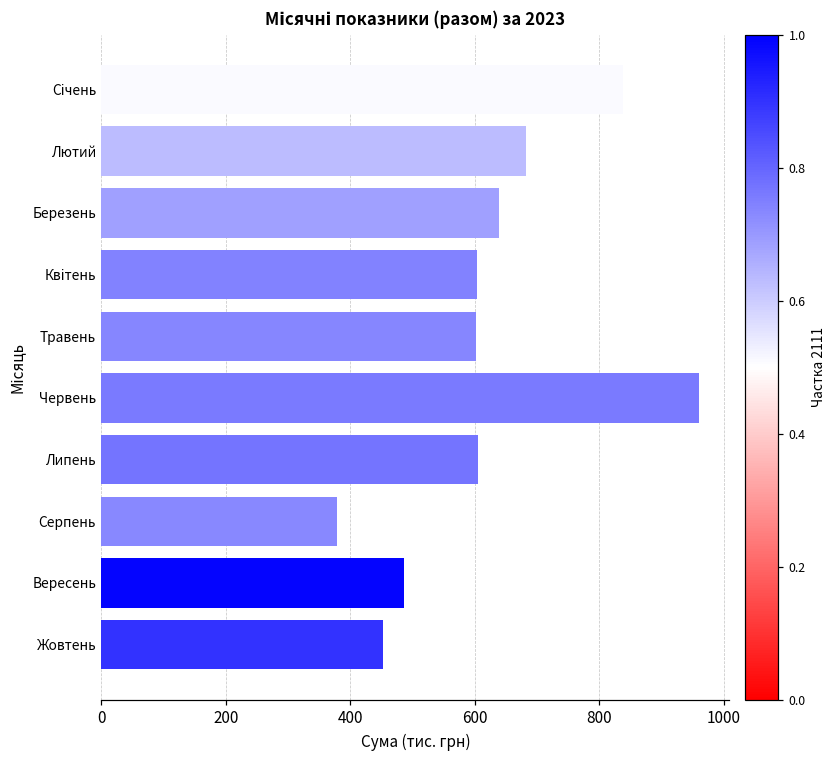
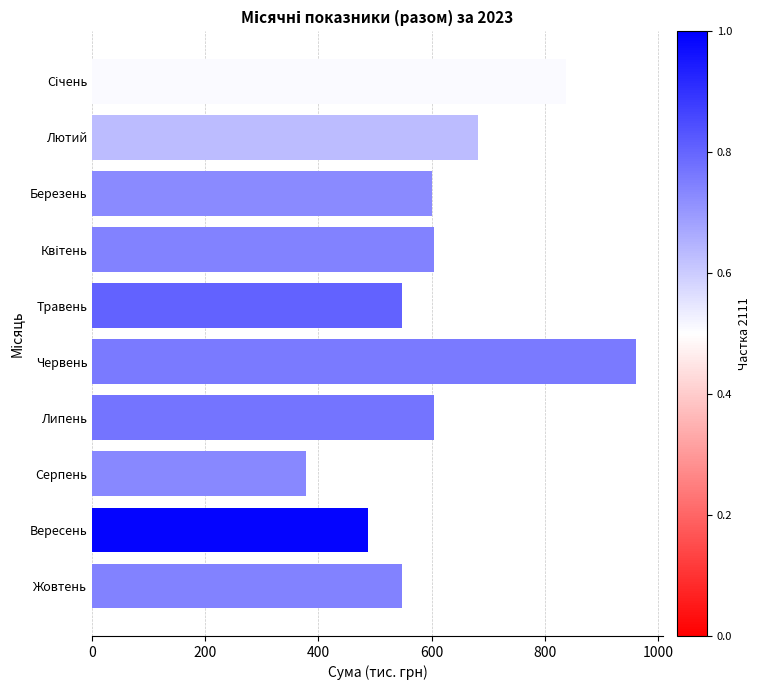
  {
    "Січень": 840,
    "Лютий": 680,
-   "Березень": 640,
+   "Березень": 600,
    "Квітень": 600,
-   "Травень": 600,
+   "Травень": 550,
    "Червень": 960,
    "Липень": 600,
    "Серпень": 380,
    "Вересень": 490,
-   "Жовтень": 450
+   "Жовтень": 550
  }
